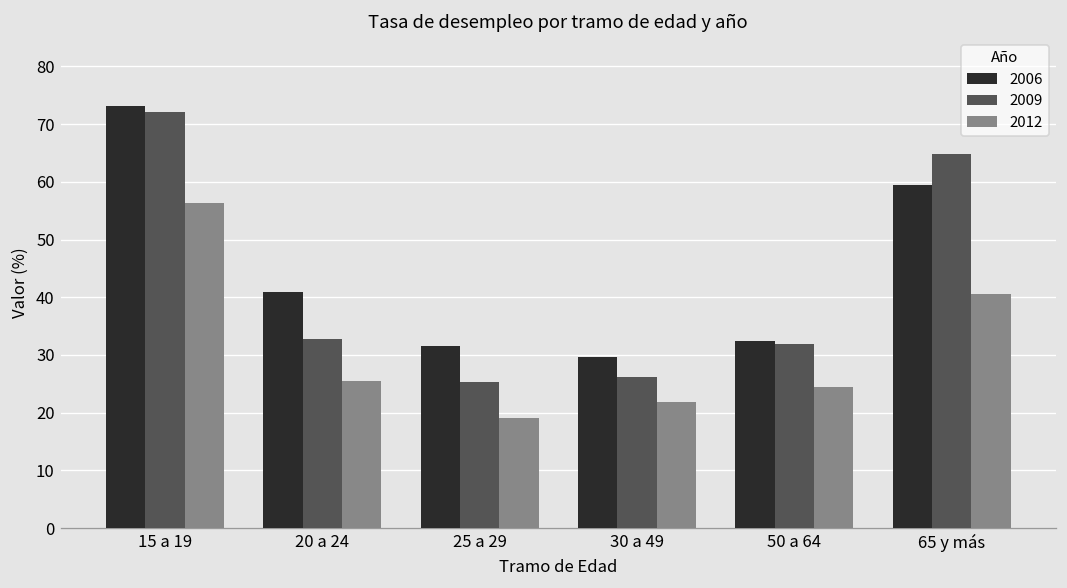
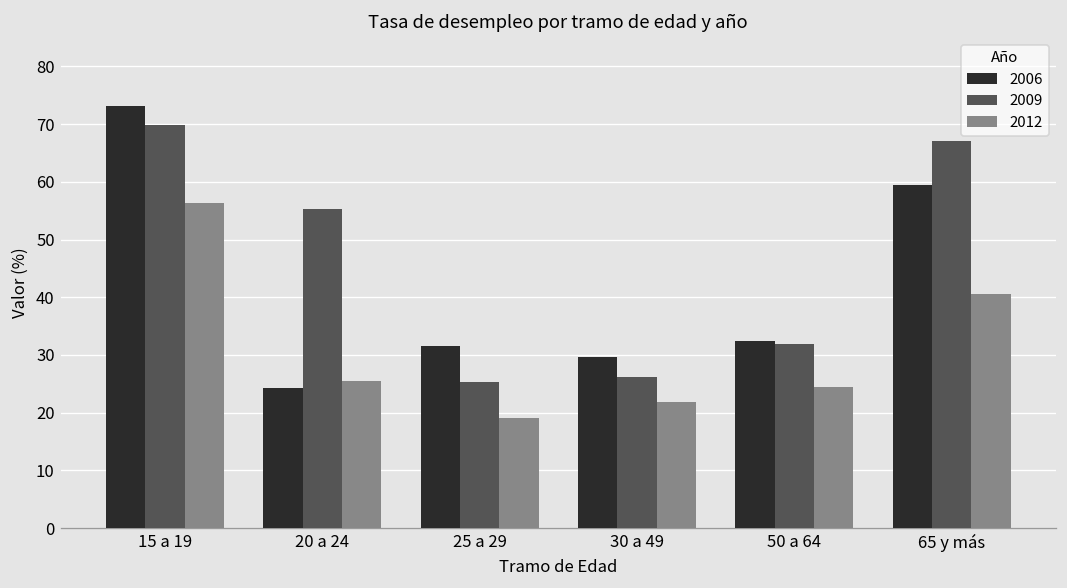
  {
    "2006": {
      "15 a 19": 73,
-     "20 a 24": 41,
+     "20 a 24": 24,
      "25 a 29": 32,
      "30 a 49": 30,
      "50 a 64": 33,
      "65 y más": 59
    },
    "2009": {
-     "15 a 19": 72,
-     "20 a 24": 33,
+     "15 a 19": 70,
+     "20 a 24": 55,
      "25 a 29": 25,
      "30 a 49": 26,
      "50 a 64": 32,
-     "65 y más": 65
+     "65 y más": 67
    },
    "2012": {
      "15 a 19": 56,
      "20 a 24": 26,
      "25 a 29": 19,
      "30 a 49": 22,
      "50 a 64": 24,
      "65 y más": 41
    }
  }
